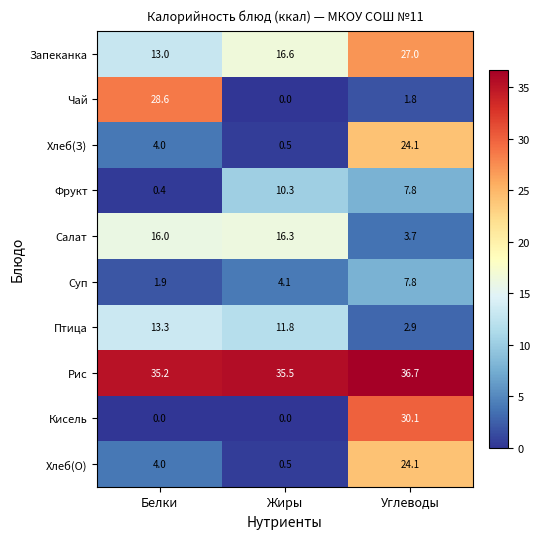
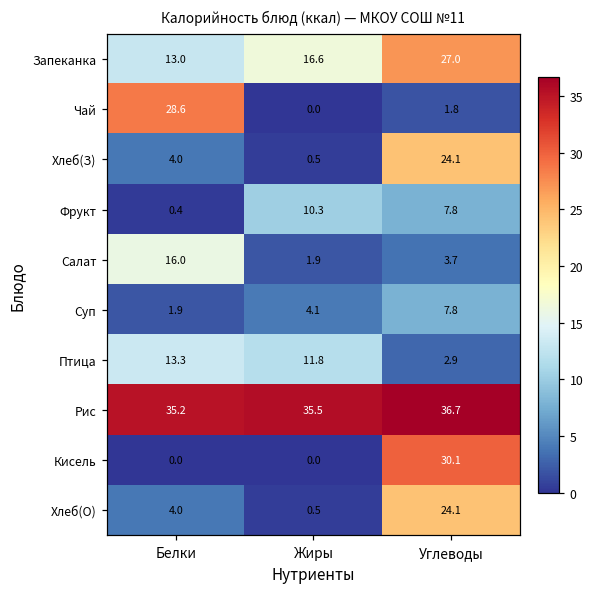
  {
    "Запеканка": {
      "Белки": 13.0,
      "Жиры": 16.6,
      "Углеводы": 27.0
    },
    "Чай": {
      "Белки": 28.6,
      "Жиры": 0.0,
      "Углеводы": 1.8
    },
    "Хлеб(З)": {
      "Белки": 4.0,
      "Жиры": 0.5,
      "Углеводы": 24.1
    },
    "Фрукт": {
      "Белки": 0.4,
      "Жиры": 10.3,
      "Углеводы": 7.8
    },
    "Салат": {
      "Белки": 16.0,
-     "Жиры": 16.3,
+     "Жиры": 1.9,
      "Углеводы": 3.7
    },
    "Суп": {
      "Белки": 1.9,
      "Жиры": 4.1,
      "Углеводы": 7.8
    },
    "Птица": {
      "Белки": 13.3,
      "Жиры": 11.8,
      "Углеводы": 2.9
    },
    "Рис": {
      "Белки": 35.2,
      "Жиры": 35.5,
      "Углеводы": 36.7
    },
    "Кисель": {
      "Белки": 0.0,
      "Жиры": 0.0,
      "Углеводы": 30.1
    },
    "Хлеб(О)": {
      "Белки": 4.0,
      "Жиры": 0.5,
      "Углеводы": 24.1
    }
  }
